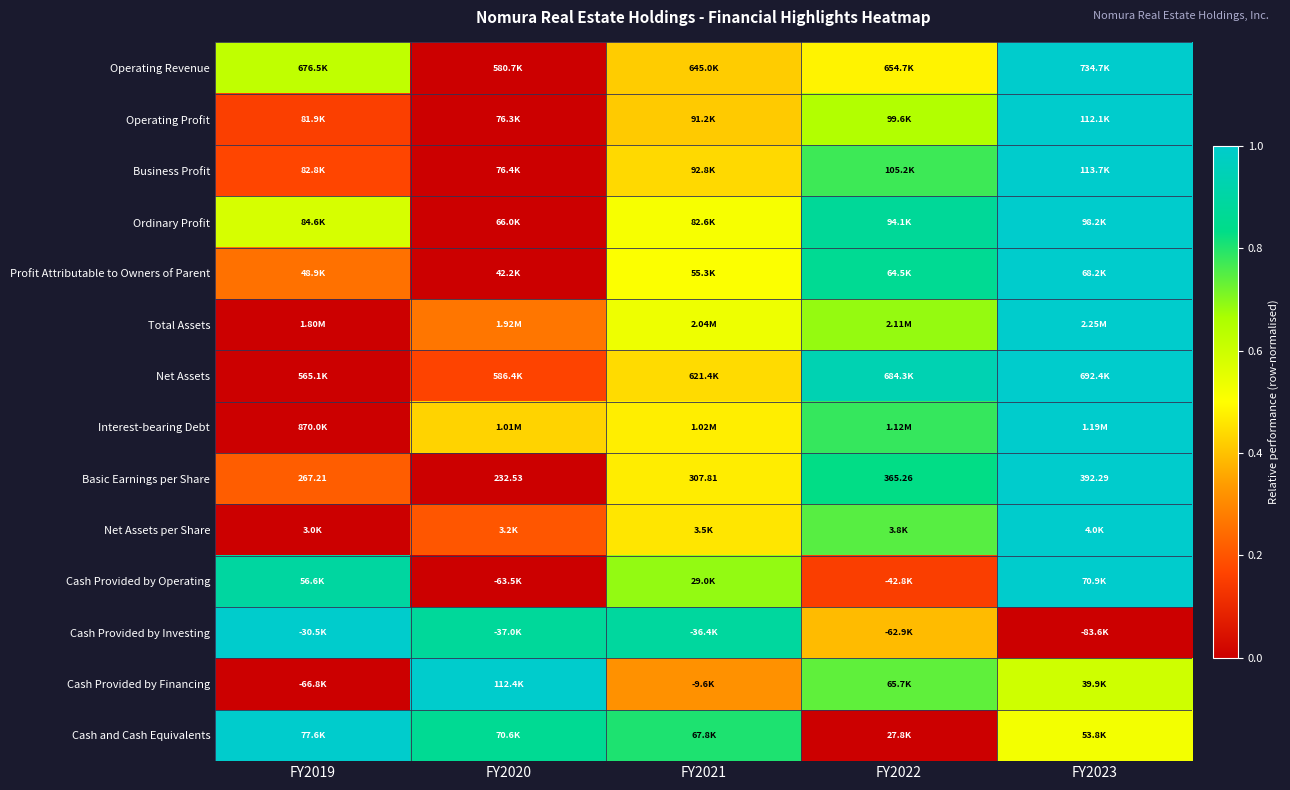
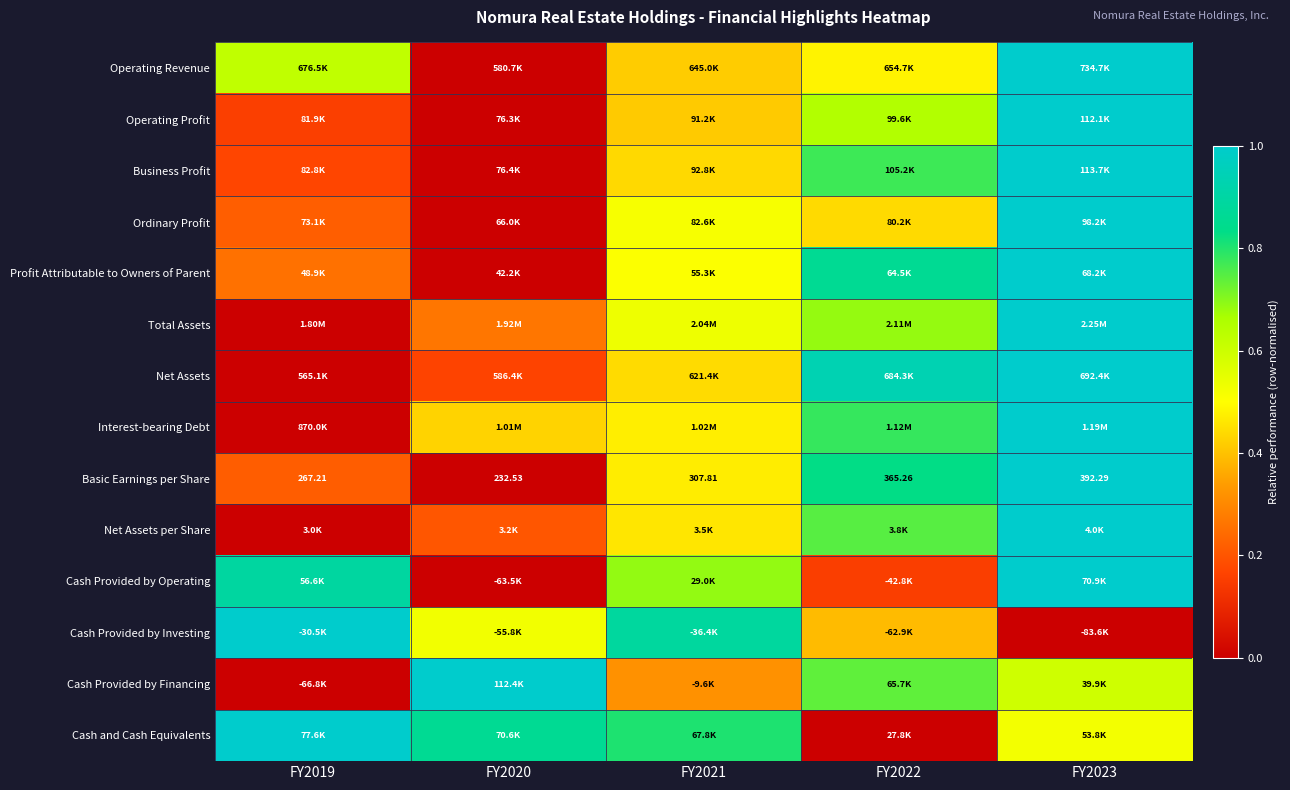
  {
    "Operating Revenue": {
      "FY2019": "676.5K",
      "FY2020": "580.7K",
      "FY2021": "645.0K",
      "FY2022": "654.7K",
      "FY2023": "734.7K"
    },
    "Operating Profit": {
      "FY2019": "81.9K",
      "FY2020": "76.3K",
      "FY2021": "91.2K",
      "FY2022": "99.6K",
      "FY2023": "112.1K"
    },
    "Business Profit": {
      "FY2019": "82.8K",
      "FY2020": "76.4K",
      "FY2021": "92.8K",
      "FY2022": "105.2K",
      "FY2023": "113.7K"
    },
    "Ordinary Profit": {
-     "FY2019": "84.6K",
+     "FY2019": "73.1K",
      "FY2020": "66.0K",
      "FY2021": "82.6K",
-     "FY2022": "94.1K",
+     "FY2022": "80.2K",
      "FY2023": "98.2K"
    },
    "Profit Attributable to Owners of Parent": {
      "FY2019": "48.9K",
      "FY2020": "42.2K",
      "FY2021": "55.3K",
      "FY2022": "64.5K",
      "FY2023": "68.2K"
    },
    "Total Assets": {
      "FY2019": "1.80M",
      "FY2020": "1.92M",
      "FY2021": "2.04M",
      "FY2022": "2.11M",
      "FY2023": "2.25M"
    },
    "Net Assets": {
      "FY2019": "565.1K",
      "FY2020": "586.4K",
      "FY2021": "621.4K",
      "FY2022": "684.3K",
      "FY2023": "692.4K"
    },
    "Interest-bearing Debt": {
      "FY2019": "870.0K",
      "FY2020": "1.01M",
      "FY2021": "1.02M",
      "FY2022": "1.12M",
      "FY2023": "1.19M"
    },
    "Basic Earnings per Share": {
      "FY2019": "267.21",
      "FY2020": "232.53",
      "FY2021": "307.81",
      "FY2022": "365.26",
      "FY2023": "392.29"
    },
    "Net Assets per Share": {
      "FY2019": "3.0K",
      "FY2020": "3.2K",
      "FY2021": "3.5K",
      "FY2022": "3.8K",
      "FY2023": "4.0K"
    },
    "Cash Provided by Operating": {
      "FY2019": "56.6K",
      "FY2020": "-63.5K",
      "FY2021": "29.0K",
      "FY2022": "-42.8K",
      "FY2023": "70.9K"
    },
    "Cash Provided by Investing": {
      "FY2019": "-30.5K",
-     "FY2020": "-37.0K",
+     "FY2020": "-55.8K",
      "FY2021": "-36.4K",
      "FY2022": "-62.9K",
      "FY2023": "-83.6K"
    },
    "Cash Provided by Financing": {
      "FY2019": "-66.8K",
      "FY2020": "112.4K",
      "FY2021": "-9.6K",
      "FY2022": "65.7K",
      "FY2023": "39.9K"
    },
    "Cash and Cash Equivalents": {
      "FY2019": "77.6K",
      "FY2020": "70.6K",
      "FY2021": "67.8K",
      "FY2022": "27.8K",
      "FY2023": "53.8K"
    }
  }
